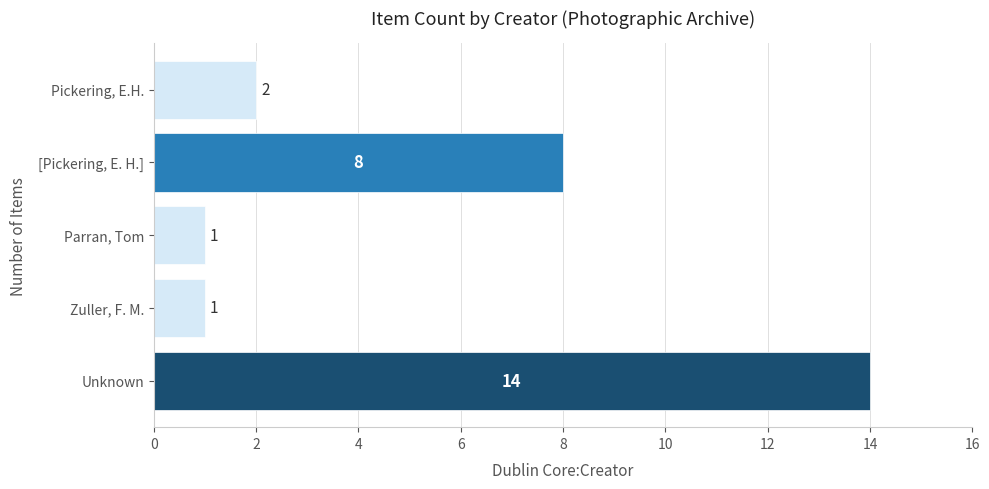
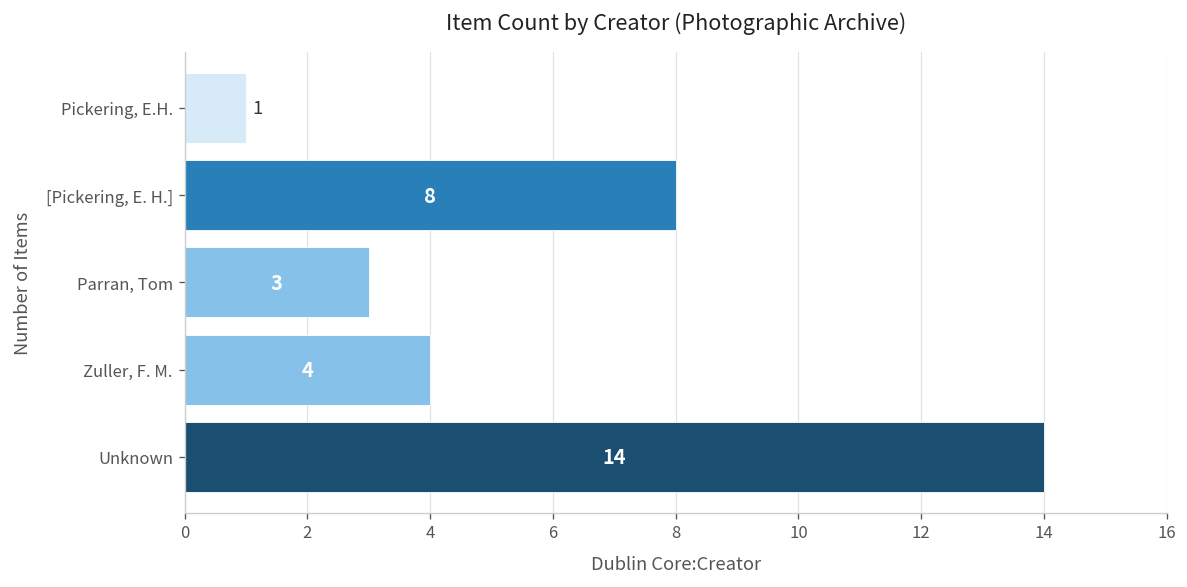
  {
-   "Pickering, E.H.": 2,
+   "Pickering, E.H.": 1,
    "[Pickering, E. H.]": 8,
-   "Parran, Tom": 1,
-   "Zuller, F. M.": 1,
+   "Parran, Tom": 3,
+   "Zuller, F. M.": 4,
    "Unknown": 14
  }
